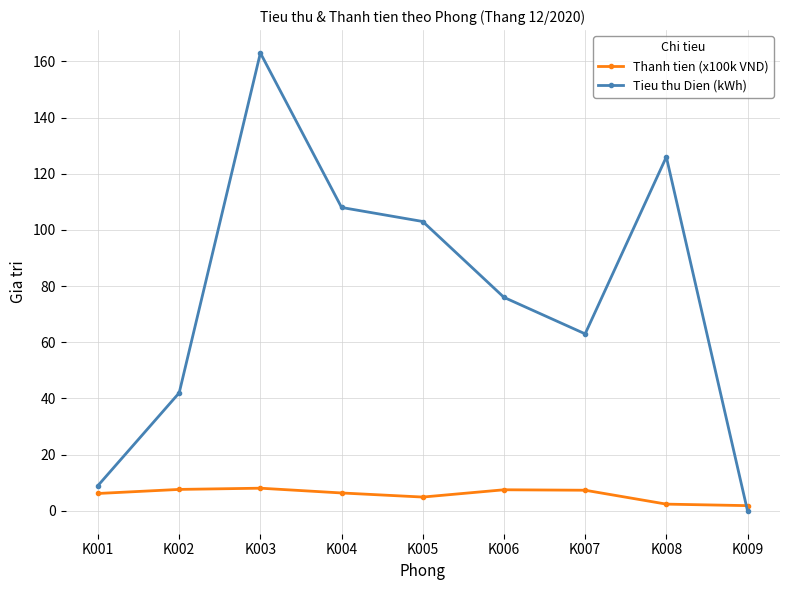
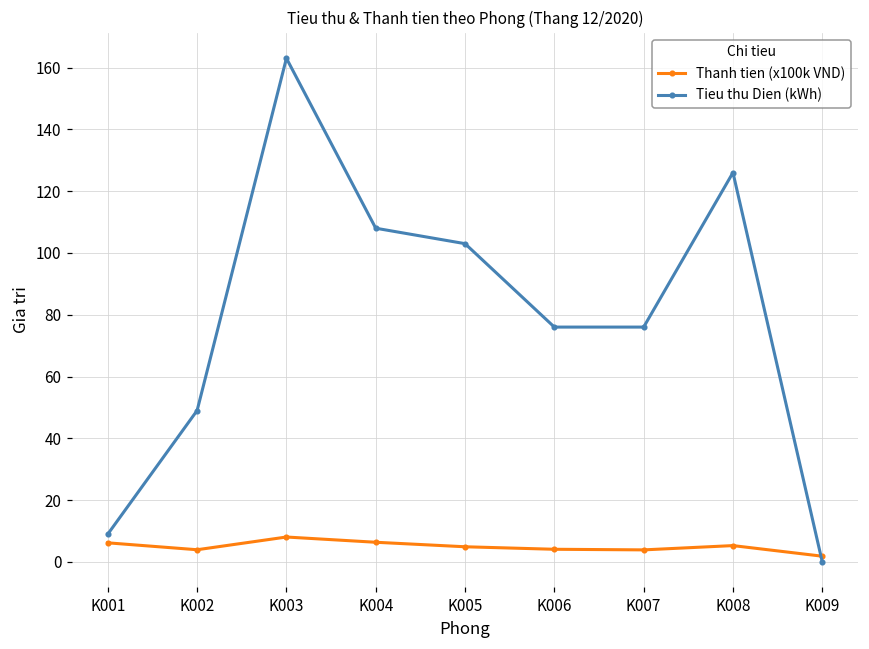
  {
    "Thanh tien (x100k VND)": {
      "K001": 6,
-     "K002": 8,
+     "K002": 4,
      "K003": 8,
      "K004": 6,
      "K005": 5,
-     "K006": 7,
-     "K007": 7,
-     "K008": 2,
+     "K006": 4,
+     "K007": 4,
+     "K008": 5,
      "K009": 2
    },
    "Tieu thu Dien (kWh)": {
      "K001": 9,
-     "K002": 42,
+     "K002": 49,
      "K003": 163,
      "K004": 108,
      "K005": 103,
      "K006": 76,
-     "K007": 63,
+     "K007": 76,
      "K008": 126,
      "K009": 0
    }
  }
